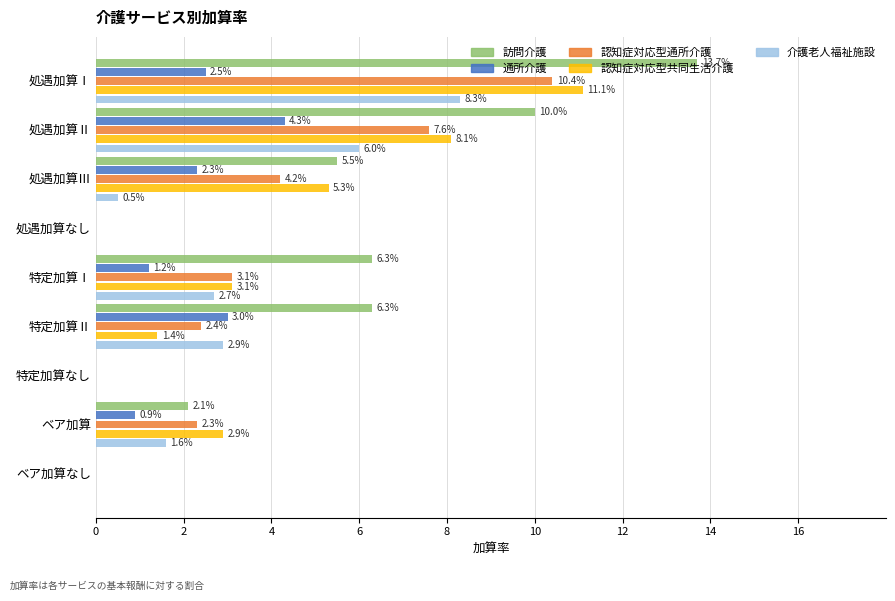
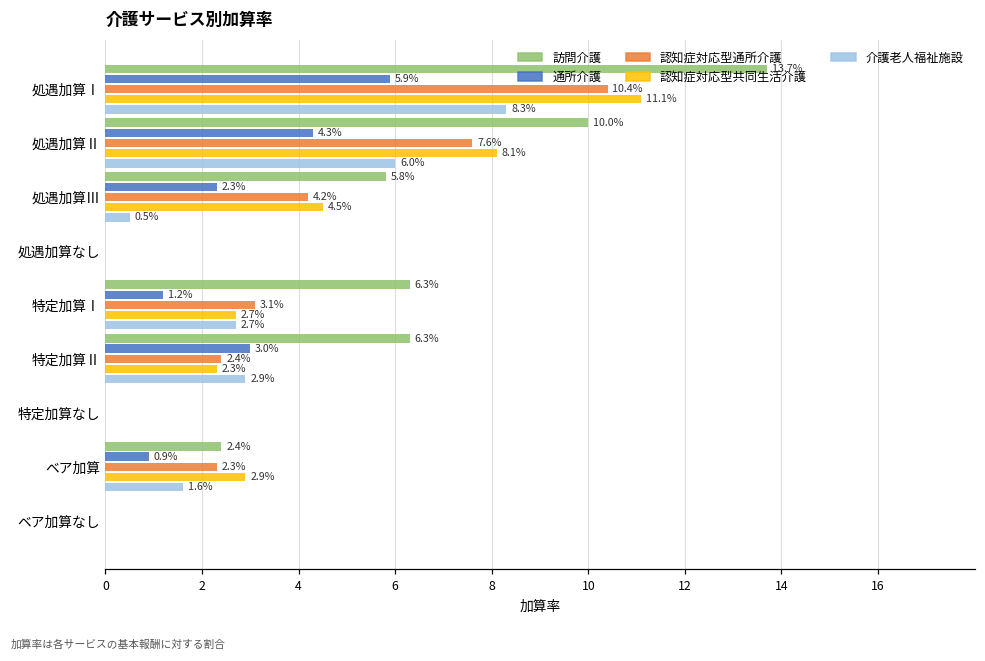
  {
    "訪問介護": {
      "処遇加算Ⅰ": "13.7%",
      "処遇加算Ⅱ": "10.0%",
-     "処遇加算Ⅲ": "5.5%",
+     "処遇加算Ⅲ": "5.8%",
      "特定加算Ⅰ": "6.3%",
      "特定加算Ⅱ": "6.3%",
-     "ベア加算": "2.1%"
+     "ベア加算": "2.4%"
    },
    "通所介護": {
-     "処遇加算Ⅰ": "2.5%",
+     "処遇加算Ⅰ": "5.9%",
      "処遇加算Ⅱ": "4.3%",
      "処遇加算Ⅲ": "2.3%",
      "特定加算Ⅰ": "1.2%",
      "特定加算Ⅱ": "3.0%",
      "ベア加算": "0.9%"
    },
    "認知症対応型通所介護": {
      "処遇加算Ⅰ": "10.4%",
      "処遇加算Ⅱ": "7.6%",
      "処遇加算Ⅲ": "4.2%",
      "特定加算Ⅰ": "3.1%",
      "特定加算Ⅱ": "2.4%",
      "ベア加算": "2.3%"
    },
    "認知症対応型共同生活介護": {
      "処遇加算Ⅰ": "11.1%",
      "処遇加算Ⅱ": "8.1%",
-     "処遇加算Ⅲ": "5.3%",
-     "特定加算Ⅰ": "3.1%",
-     "特定加算Ⅱ": "1.4%",
+     "処遇加算Ⅲ": "4.5%",
+     "特定加算Ⅰ": "2.7%",
+     "特定加算Ⅱ": "2.3%",
      "ベア加算": "2.9%"
    },
    "介護老人福祉施設": {
      "処遇加算Ⅰ": "8.3%",
      "処遇加算Ⅱ": "6.0%",
      "処遇加算Ⅲ": "0.5%",
      "特定加算Ⅰ": "2.7%",
      "特定加算Ⅱ": "2.9%",
      "ベア加算": "1.6%"
    }
  }
